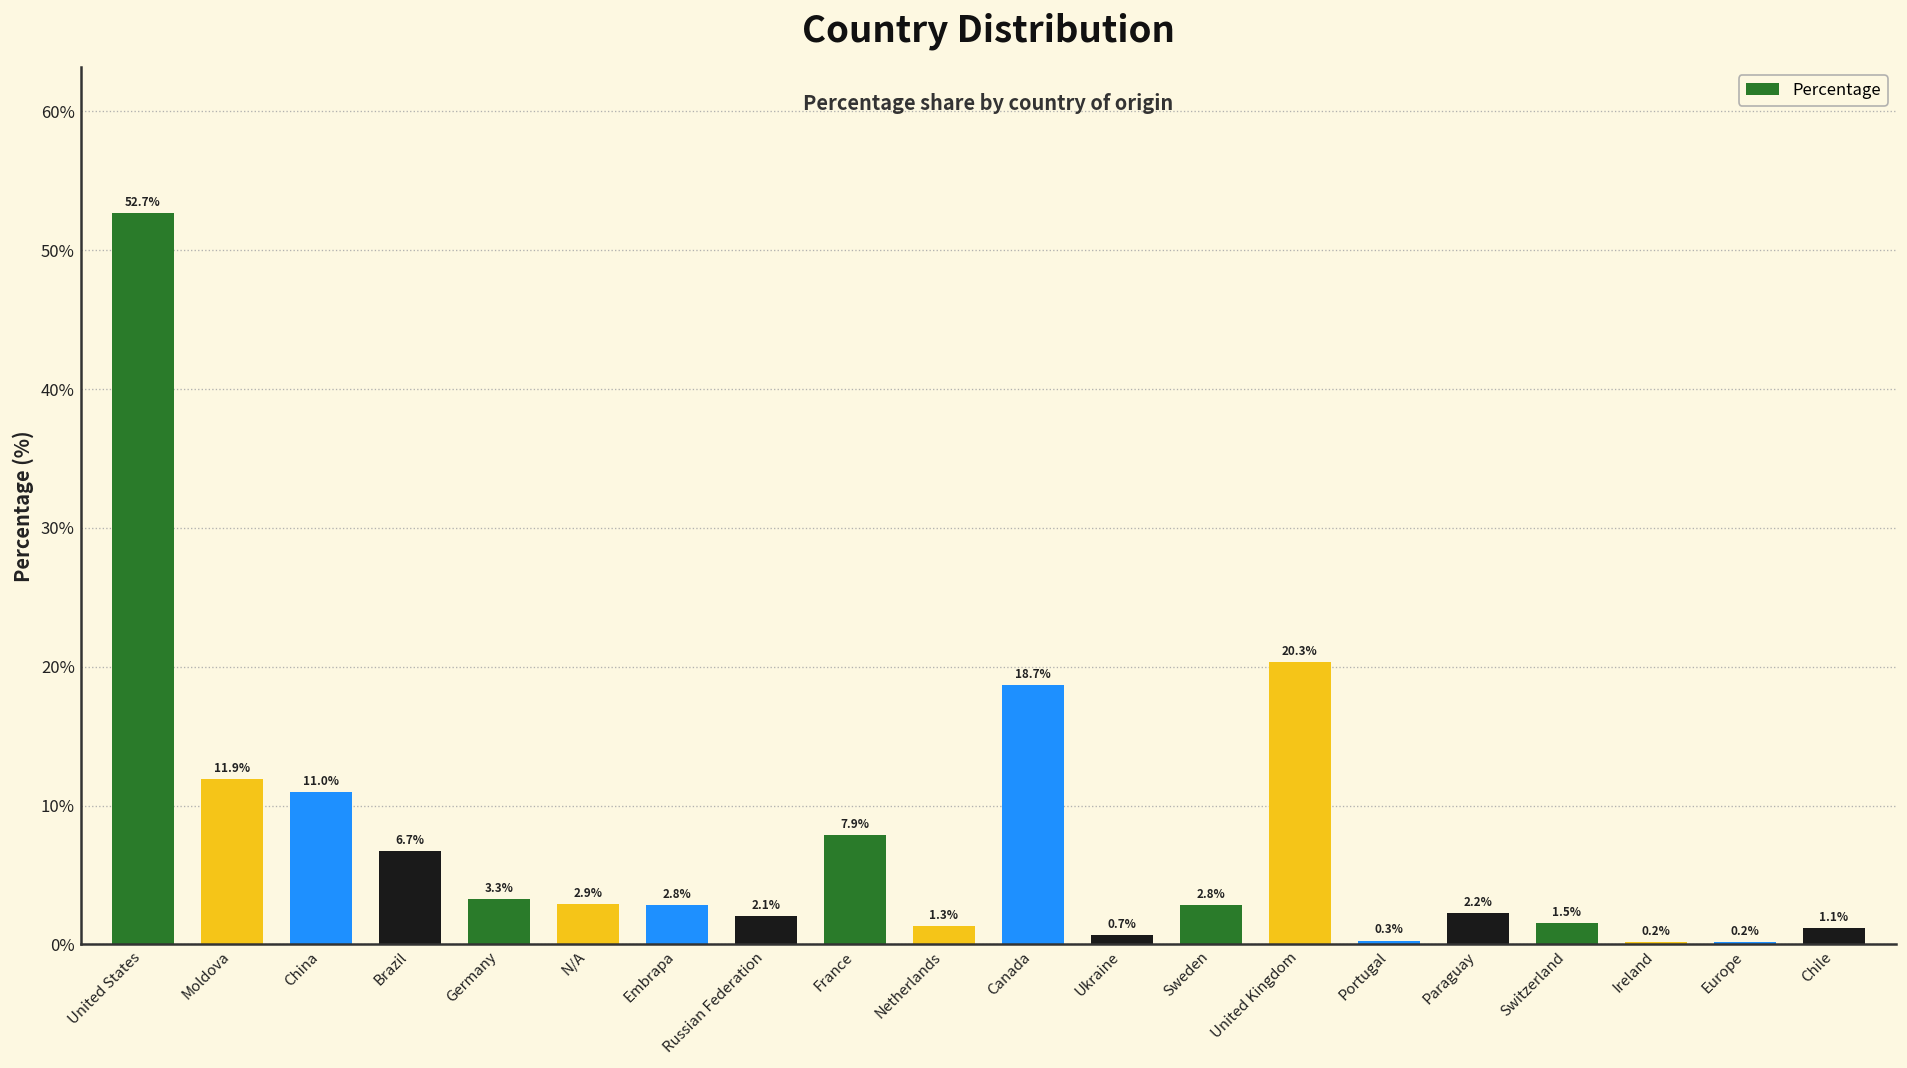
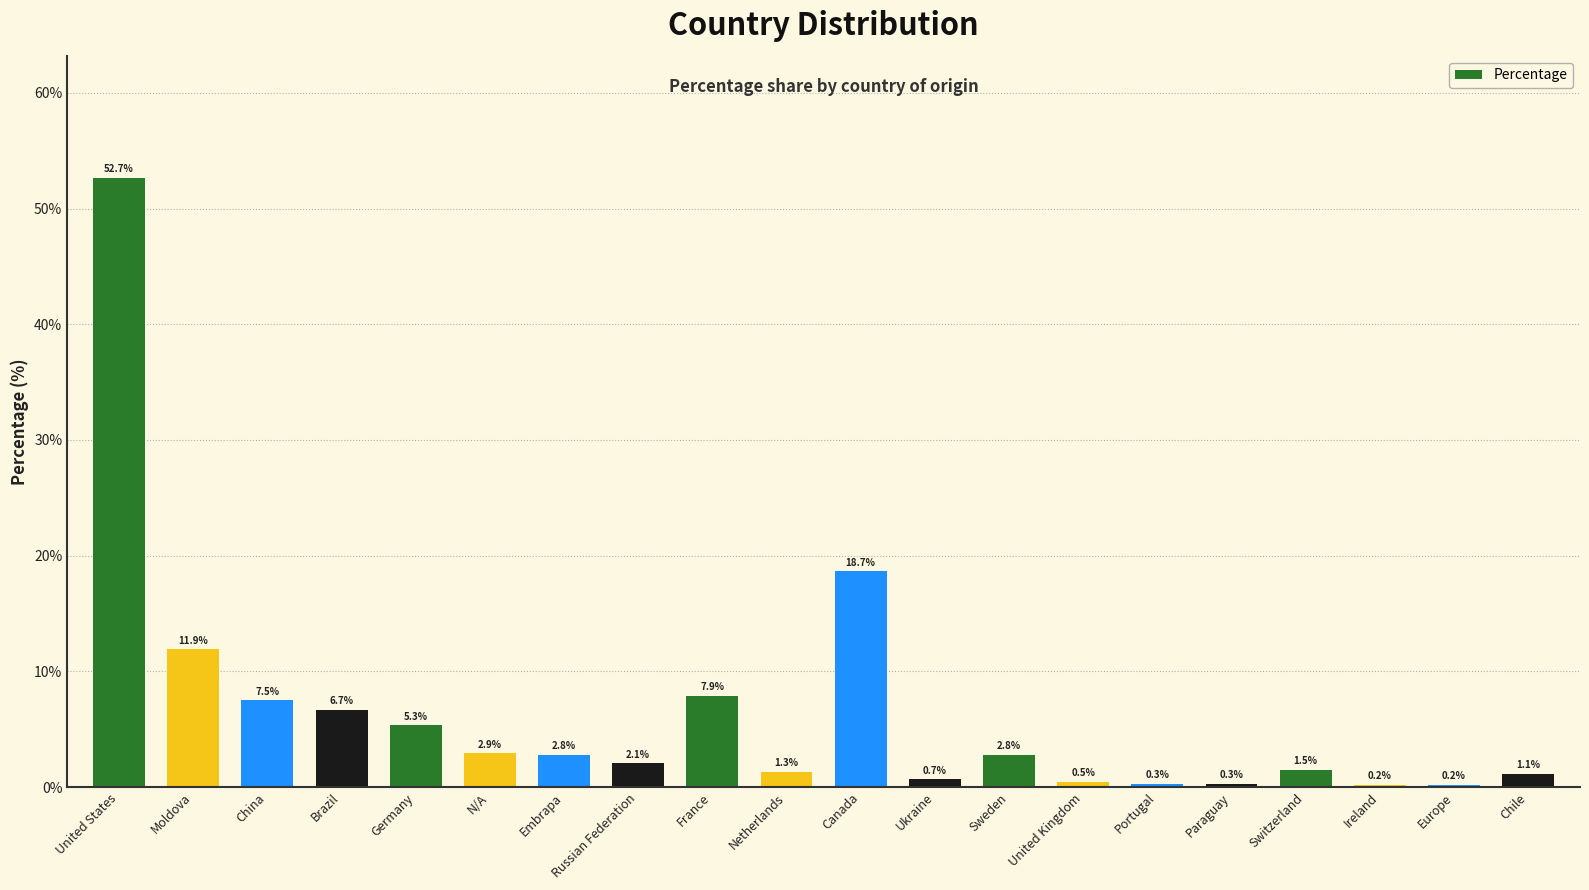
  {
    "United States": "52.7%",
    "Moldova": "11.9%",
-   "China": "11.0%",
+   "China": "7.5%",
    "Brazil": "6.7%",
-   "Germany": "3.3%",
+   "Germany": "5.3%",
    "N/A": "2.9%",
    "Embrapa": "2.8%",
    "Russian Federation": "2.1%",
    "France": "7.9%",
    "Netherlands": "1.3%",
    "Canada": "18.7%",
    "Ukraine": "0.7%",
    "Sweden": "2.8%",
-   "United Kingdom": "20.3%",
+   "United Kingdom": "0.5%",
    "Portugal": "0.3%",
-   "Paraguay": "2.2%",
+   "Paraguay": "0.3%",
    "Switzerland": "1.5%",
    "Ireland": "0.2%",
    "Europe": "0.2%",
    "Chile": "1.1%"
  }
